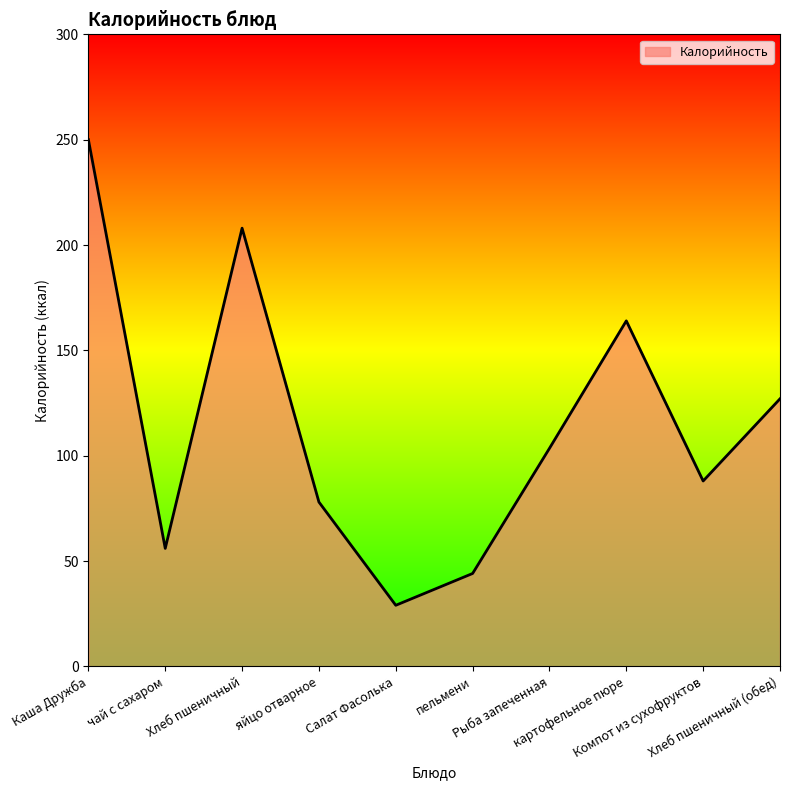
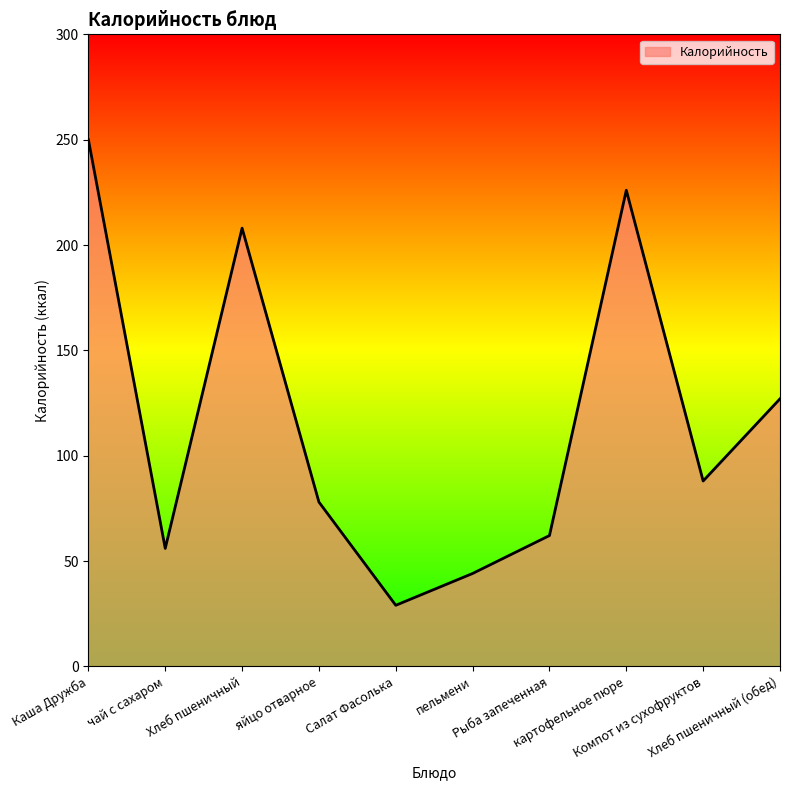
  {
    "Каша Дружба": 250,
    "чай с сахаром": 56,
    "Хлеб пшеничный": 208,
    "яйцо отварное": 78,
    "Салат Фасолька": 29,
    "пельмени": 44,
-   "Рыба запеченная": 104,
-   "картофельное пюре": 164,
+   "Рыба запеченная": 62,
+   "картофельное пюре": 226,
    "Компот из сухофруктов": 88,
    "Хлеб пшеничный (обед)": 127
  }
